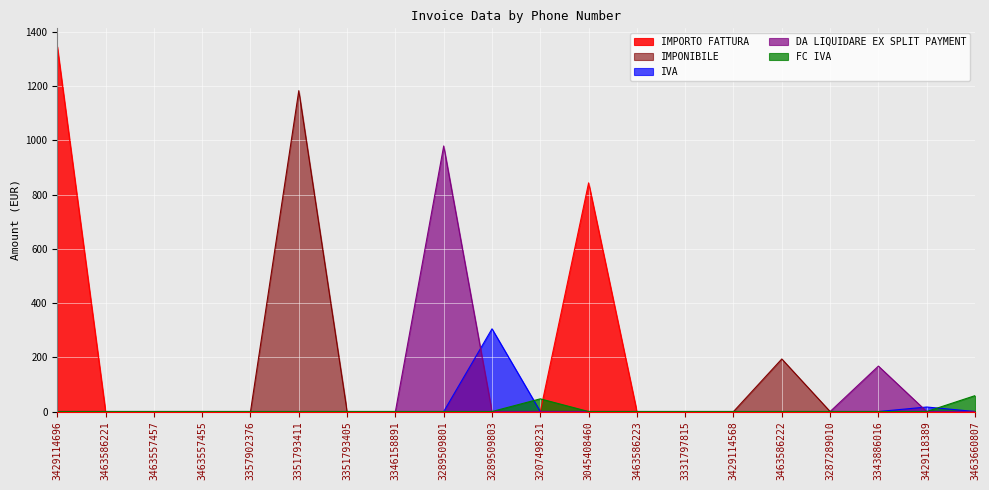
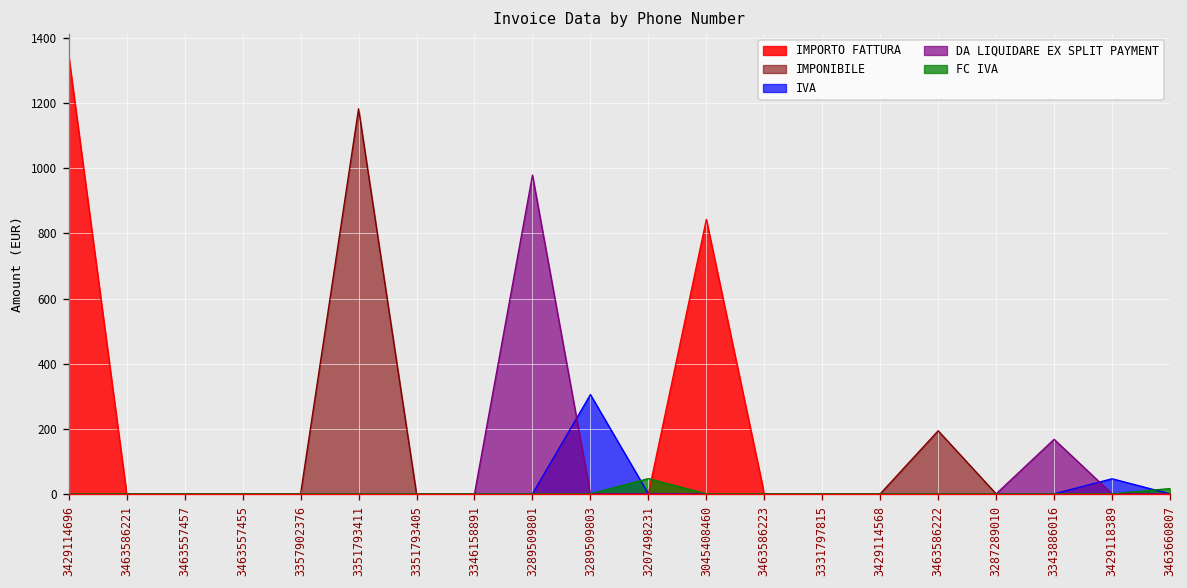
  {
    "IMPORTO FATTURA": {
      "3429114696": 1350,
      "3045408460": 840
    },
    "IMPONIBILE": {
      "3351793411": 1180,
      "3463586222": 190
    },
    "IVA": {
      "3289509803": 300,
-     "3429118389": 20
+     "3429118389": 50
    },
    "DA LIQUIDARE EX SPLIT PAYMENT": {
      "3289509801": 980,
      "3343886016": 170
    },
    "FC IVA": {
      "3207498231": 50,
-     "3463660807": 60
+     "3463660807": 20
    }
  }
